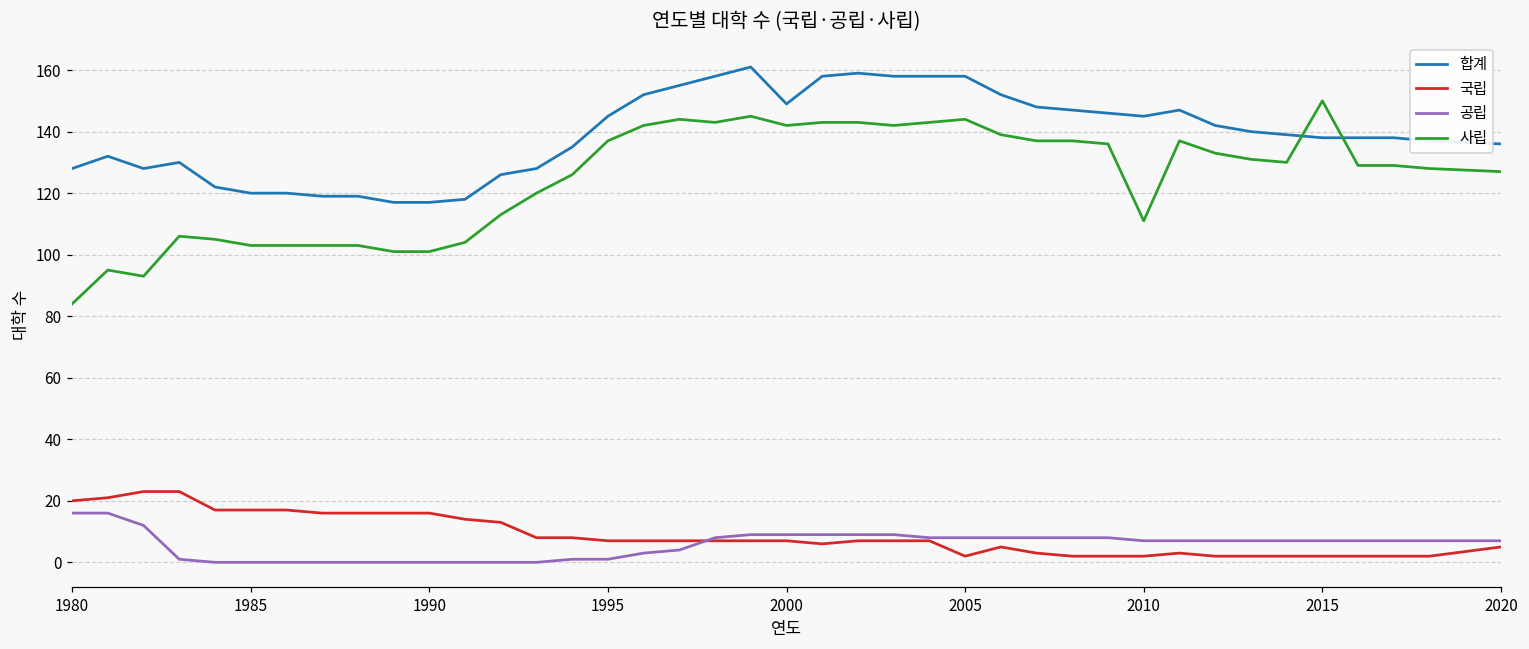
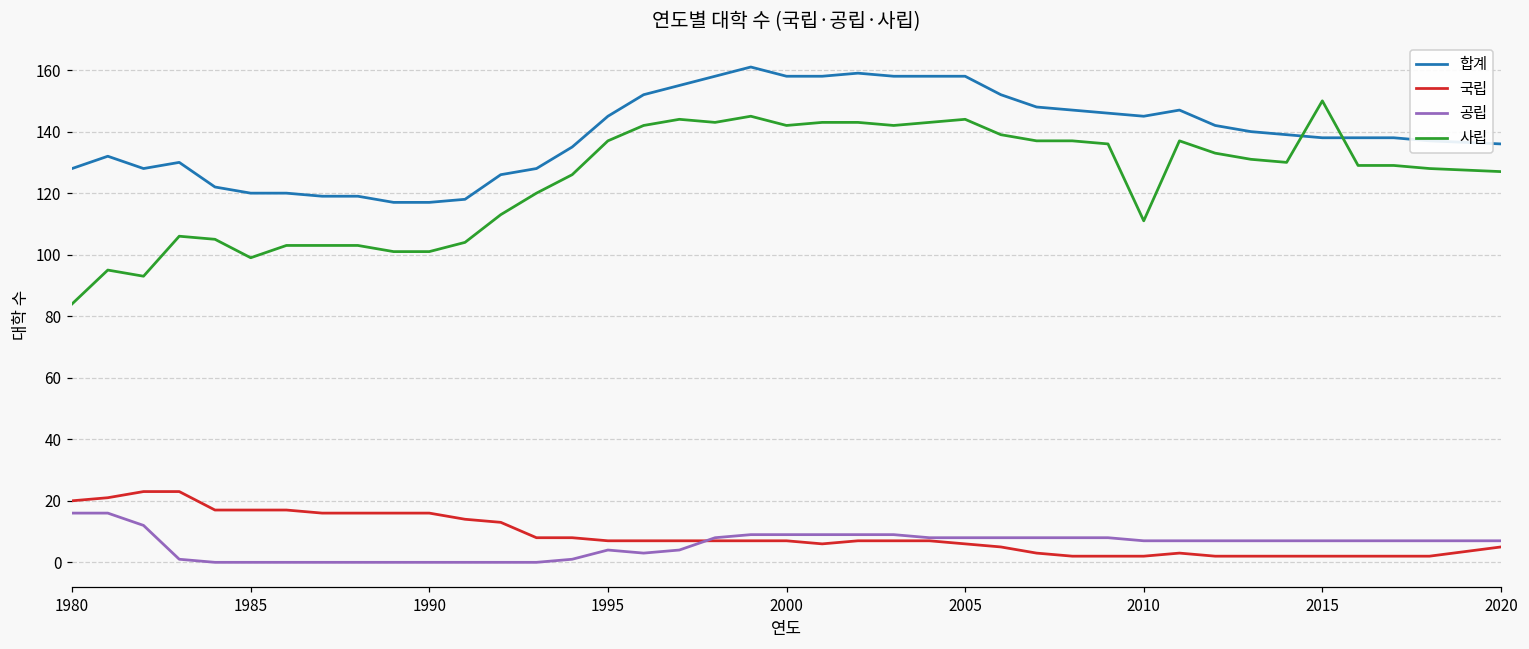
  {
    "합계": {
      "1980": 128,
      "1985": 120,
      "1990": 117,
      "1995": 145,
-     "2000": 149,
+     "2000": 158,
      "2005": 158,
      "2010": 145,
      "2015": 138,
      "2020": 136
    },
    "국립": {
      "1980": 20,
      "1985": 17,
      "1990": 16,
      "1995": 7,
      "2000": 7,
-     "2005": 2,
+     "2005": 6,
      "2010": 2,
      "2015": 2,
      "2020": 5
    },
    "공립": {
      "1980": 16,
      "1985": 0,
      "1990": 0,
-     "1995": 1,
+     "1995": 4,
      "2000": 9,
      "2005": 8,
      "2010": 7,
      "2015": 7,
      "2020": 7
    },
    "사립": {
      "1980": 84,
-     "1985": 103,
+     "1985": 99,
      "1990": 101,
      "1995": 137,
      "2000": 142,
      "2005": 144,
      "2010": 111,
      "2015": 150,
      "2020": 127
    }
  }
